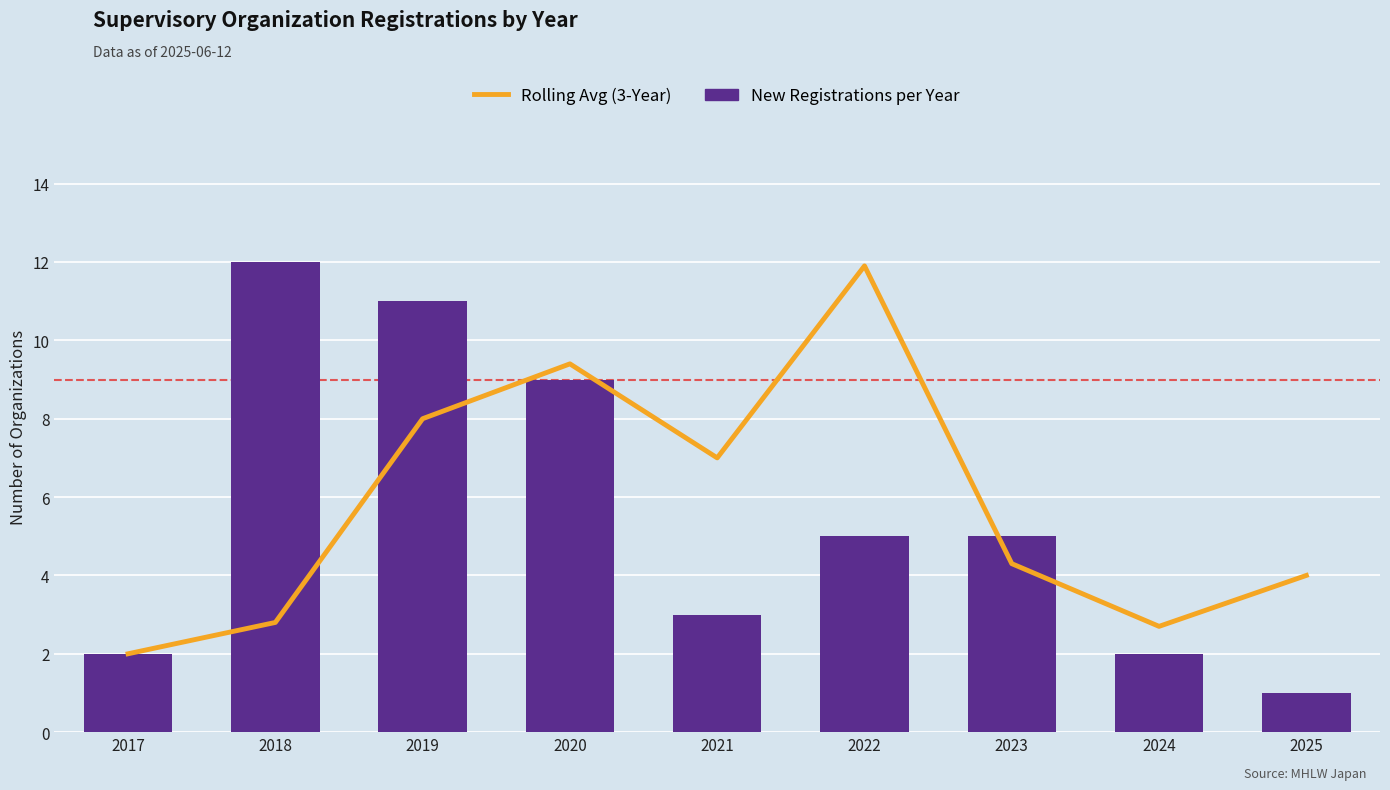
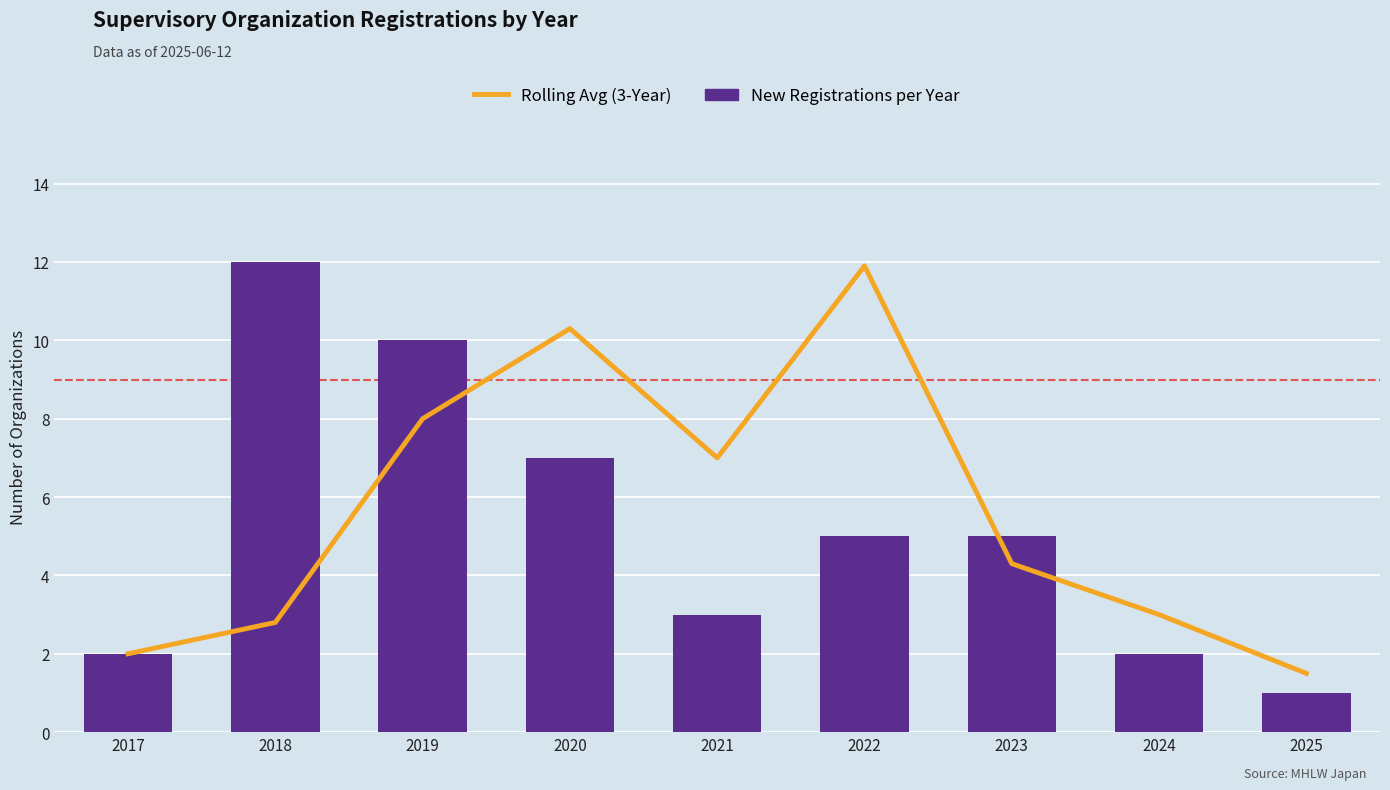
  {
    "Rolling Avg (3-Year)": {
      "2017": 2.0,
      "2018": 2.8,
      "2019": 8.0,
-     "2020": 9.4,
+     "2020": 10.3,
      "2021": 7.0,
      "2022": 11.9,
      "2023": 4.3,
-     "2024": 2.7,
-     "2025": 4.0
+     "2024": 3.0,
+     "2025": 1.5
    },
    "New Registrations per Year": {
      "2017": 2,
      "2018": 12,
-     "2019": 11,
-     "2020": 9,
+     "2019": 10,
+     "2020": 7,
      "2021": 3,
      "2022": 5,
      "2023": 5,
      "2024": 2,
      "2025": 1
    }
  }
